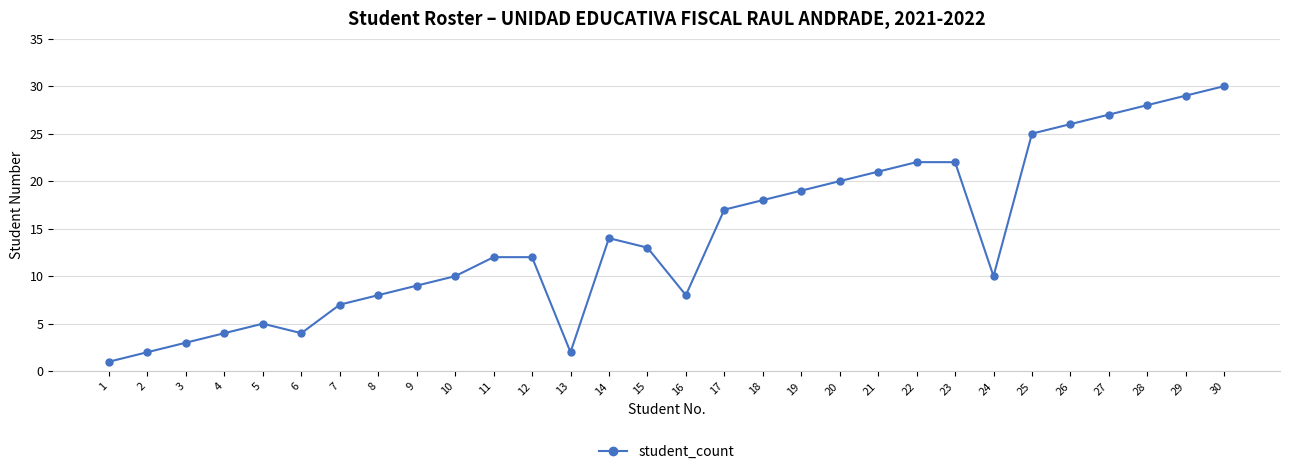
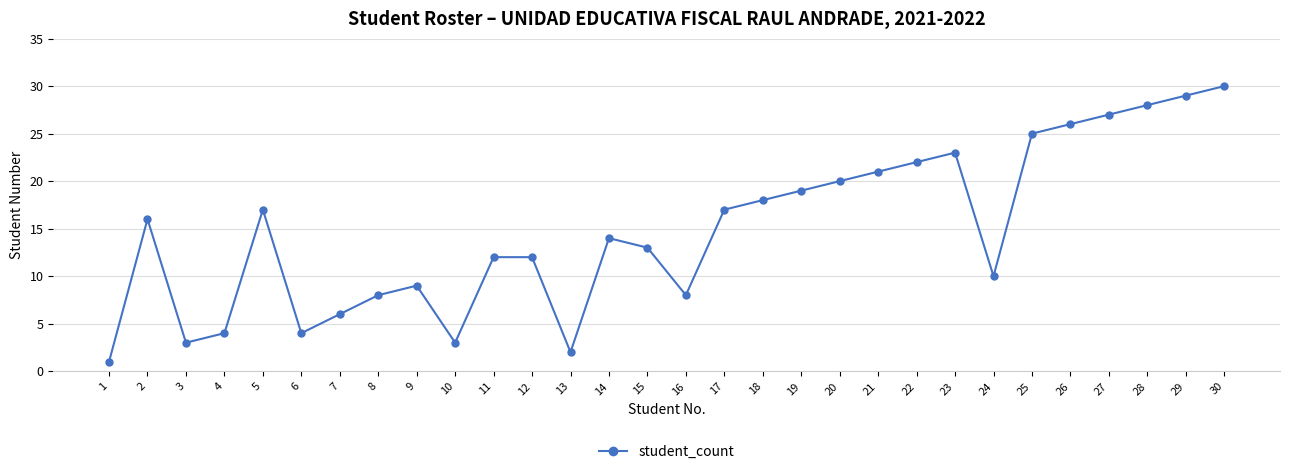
  {
    "1": 1,
-   "2": 2,
+   "2": 16,
    "3": 3,
    "4": 4,
-   "5": 5,
+   "5": 17,
    "6": 4,
-   "7": 7,
+   "7": 6,
    "8": 8,
    "9": 9,
-   "10": 10,
+   "10": 3,
    "11": 12,
    "12": 12,
    "13": 2,
    "14": 14,
    "15": 13,
    "16": 8,
    "17": 17,
    "18": 18,
    "19": 19,
    "20": 20,
    "21": 21,
    "22": 22,
-   "23": 22,
+   "23": 23,
    "24": 10,
    "25": 25,
    "26": 26,
    "27": 27,
    "28": 28,
    "29": 29,
    "30": 30
  }
